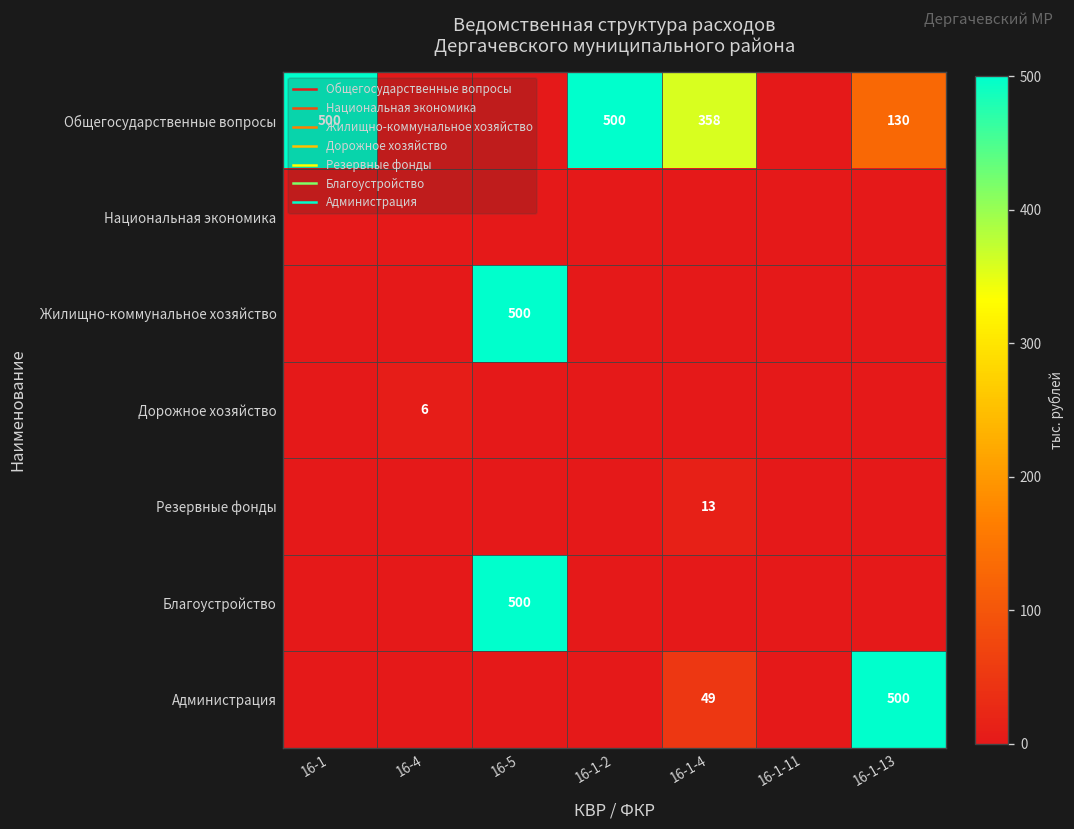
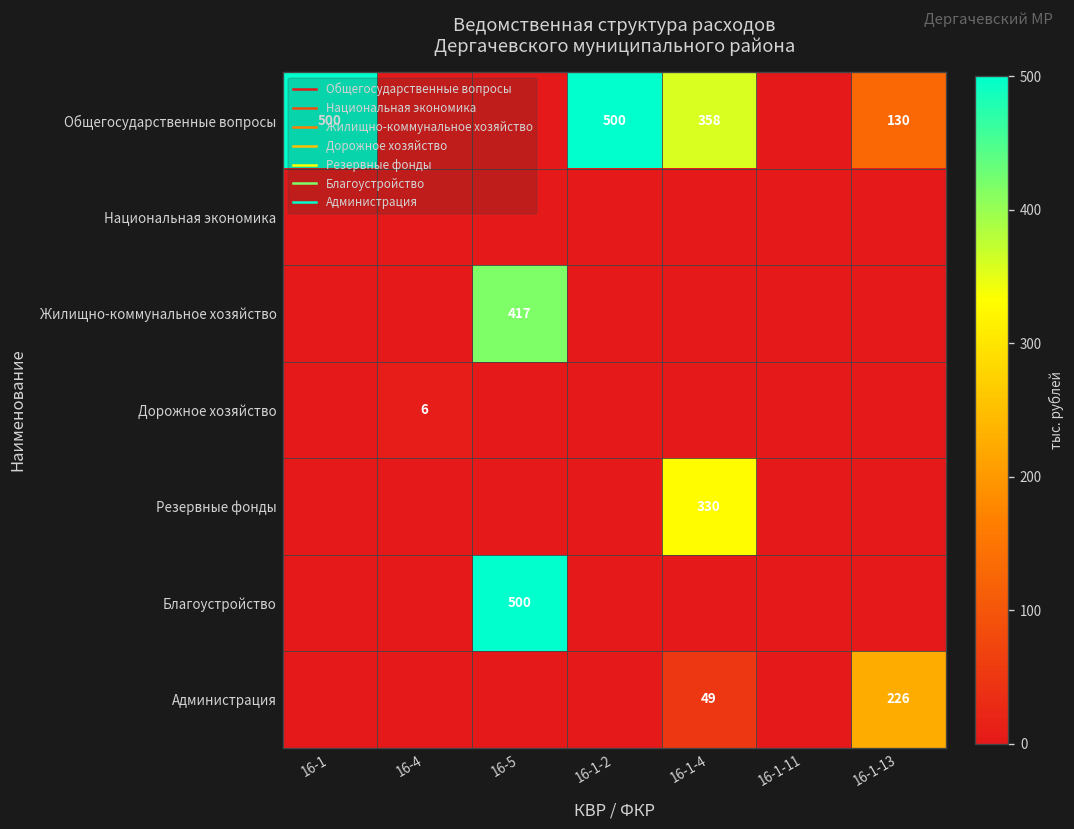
  {
    "Общегосударственные вопросы": {
      "16-1-2": 500,
      "16-1-4": 358,
      "16-1-13": 130
    },
    "Жилищно-коммунальное хозяйство": {
-     "16-5": 500
+     "16-5": 417
    },
    "Дорожное хозяйство": {
      "16-4": 6
    },
    "Резервные фонды": {
-     "16-1-4": 13
+     "16-1-4": 330
    },
    "Благоустройство": {
      "16-5": 500
    },
    "Администрация": {
      "16-1-4": 49,
-     "16-1-13": 500
+     "16-1-13": 226
    }
  }
